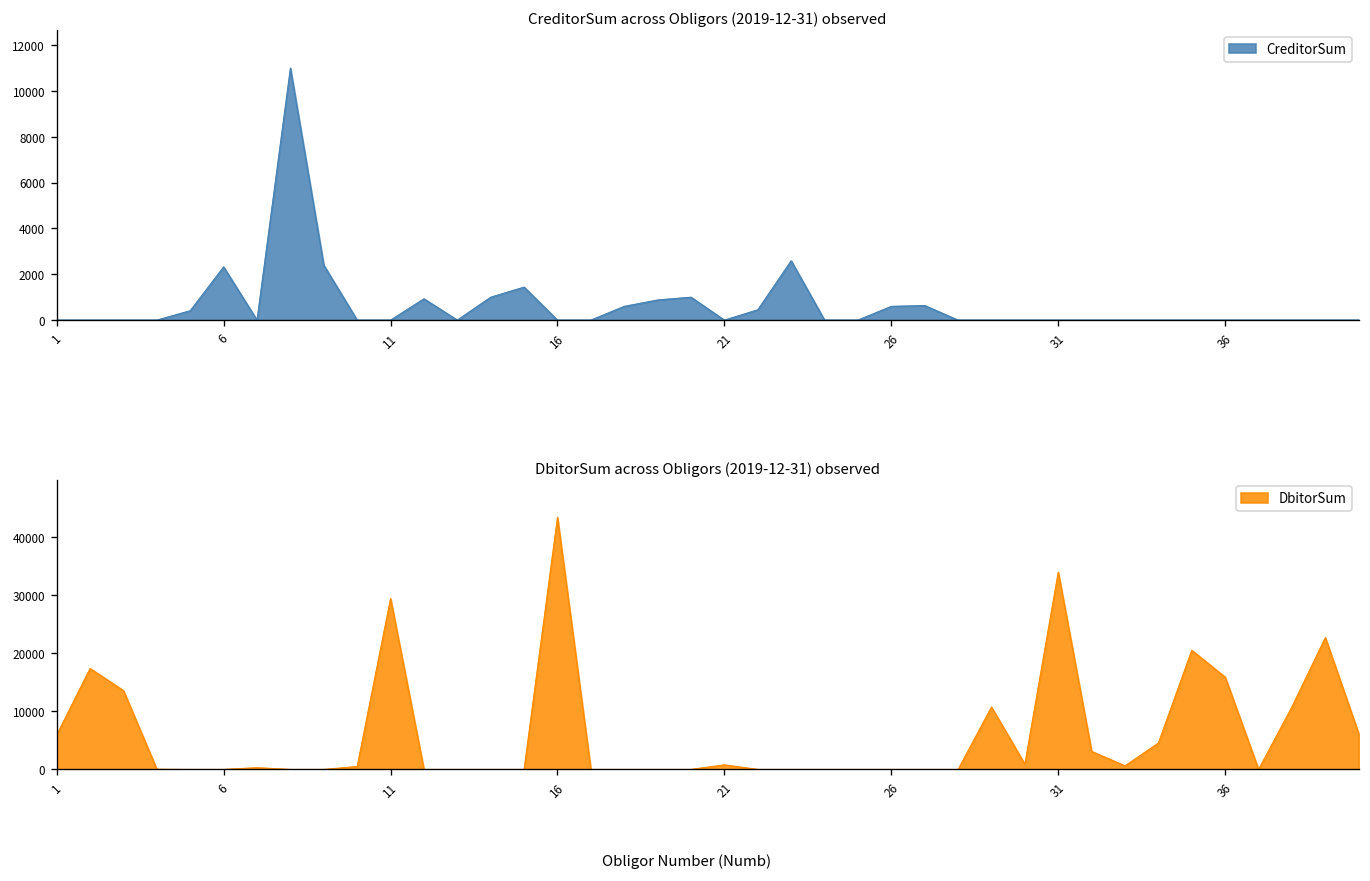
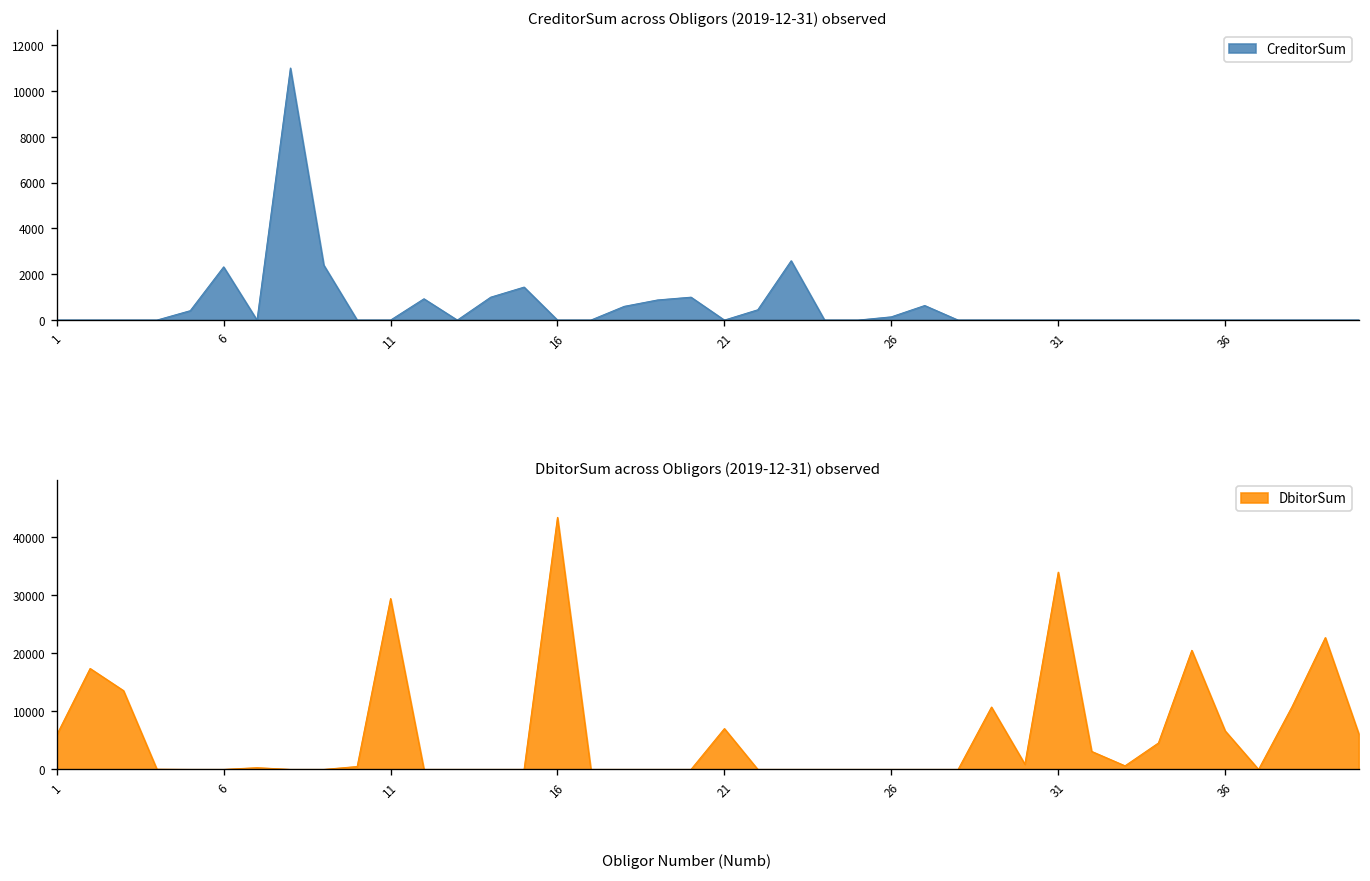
  {
    "CreditorSum across Obligors (2019-12-31) observed": {
      "1": 0,
      "6": 2300,
      "11": 0,
      "16": 0,
      "21": 0,
-     "26": 600,
+     "26": 100,
      "31": 0,
      "36": 0
    },
    "DbitorSum across Obligors (2019-12-31) observed": {
      "1": 6000,
      "6": 0,
      "11": 29000,
      "16": 43000,
-     "21": 1000,
+     "21": 7000,
      "26": 0,
      "31": 34000,
-     "36": 16000
+     "36": 7000
    }
  }
